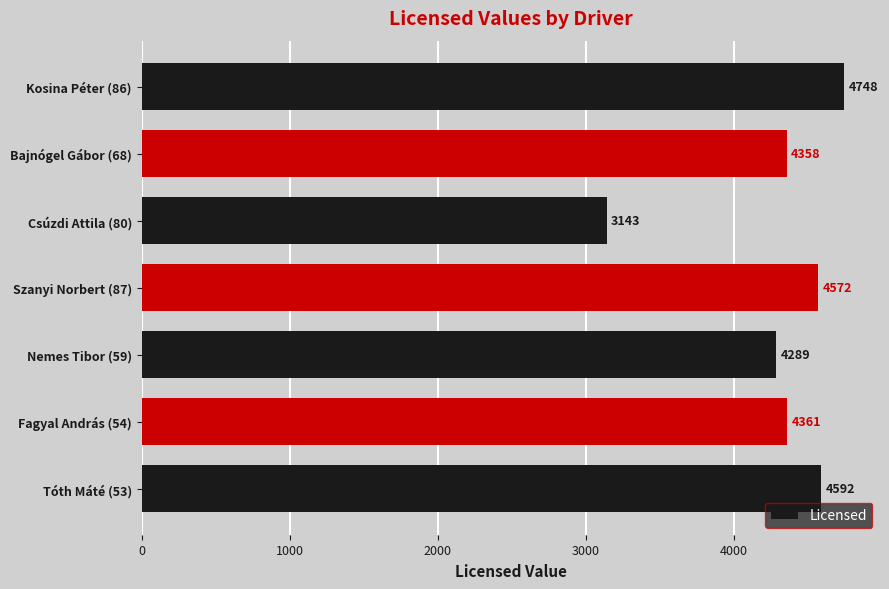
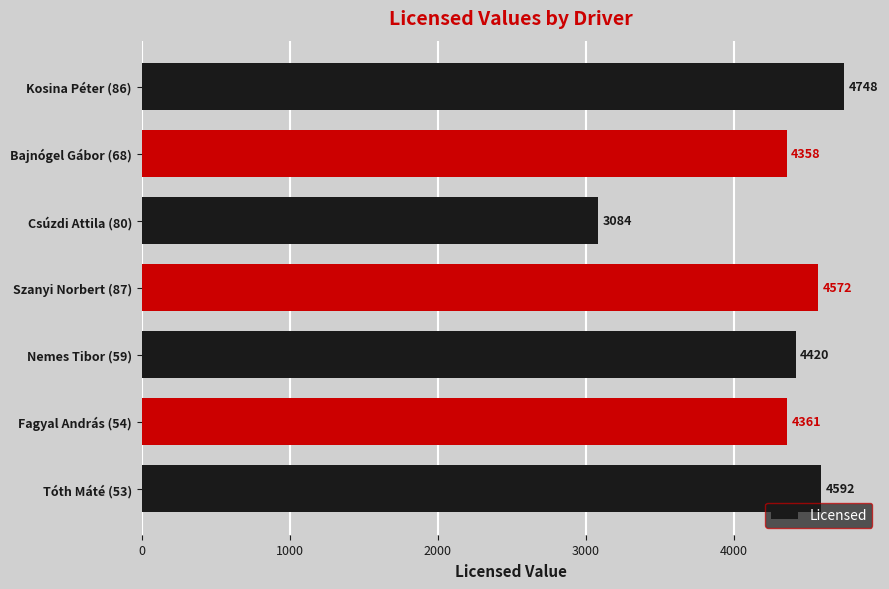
  {
    "Kosina Péter (86)": 4748,
    "Bajnógel Gábor (68)": 4358,
-   "Csúzdi Attila (80)": 3143,
+   "Csúzdi Attila (80)": 3084,
    "Szanyi Norbert (87)": 4572,
-   "Nemes Tibor (59)": 4289,
+   "Nemes Tibor (59)": 4420,
    "Fagyal András (54)": 4361,
    "Tóth Máté (53)": 4592
  }
